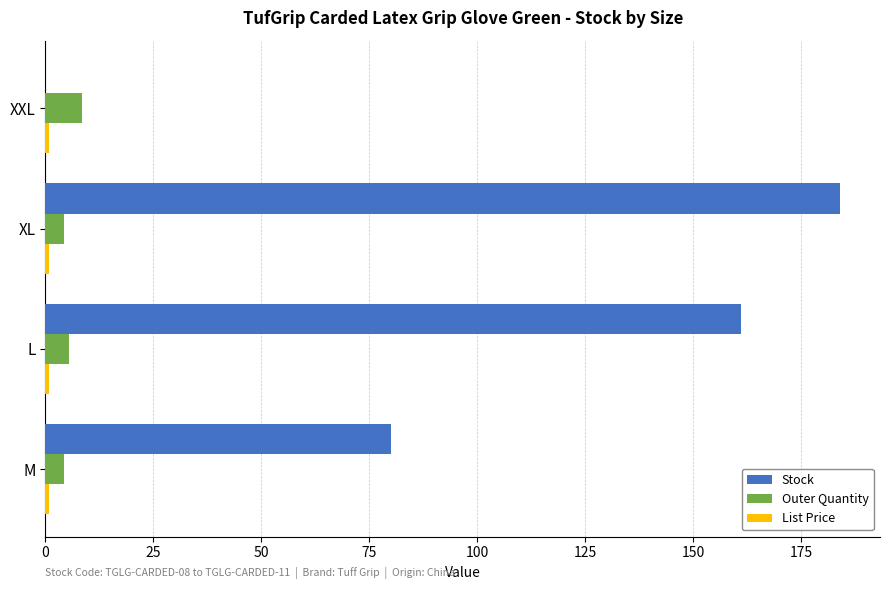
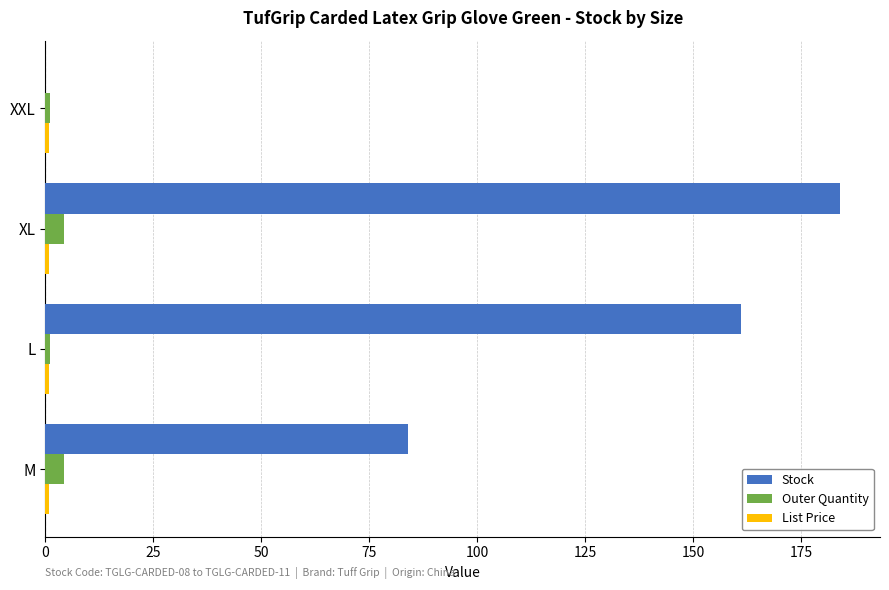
  {
    "Stock": {
      "XXL": 0,
      "XL": 184,
      "L": 161,
-     "M": 80
+     "M": 84
    },
    "Outer Quantity": {
-     "XXL": 8,
+     "XXL": 1,
      "XL": 4,
-     "L": 5,
+     "L": 1,
      "M": 4
    },
    "List Price": {
      "XXL": 1,
      "XL": 1,
      "L": 1,
      "M": 1
    }
  }
